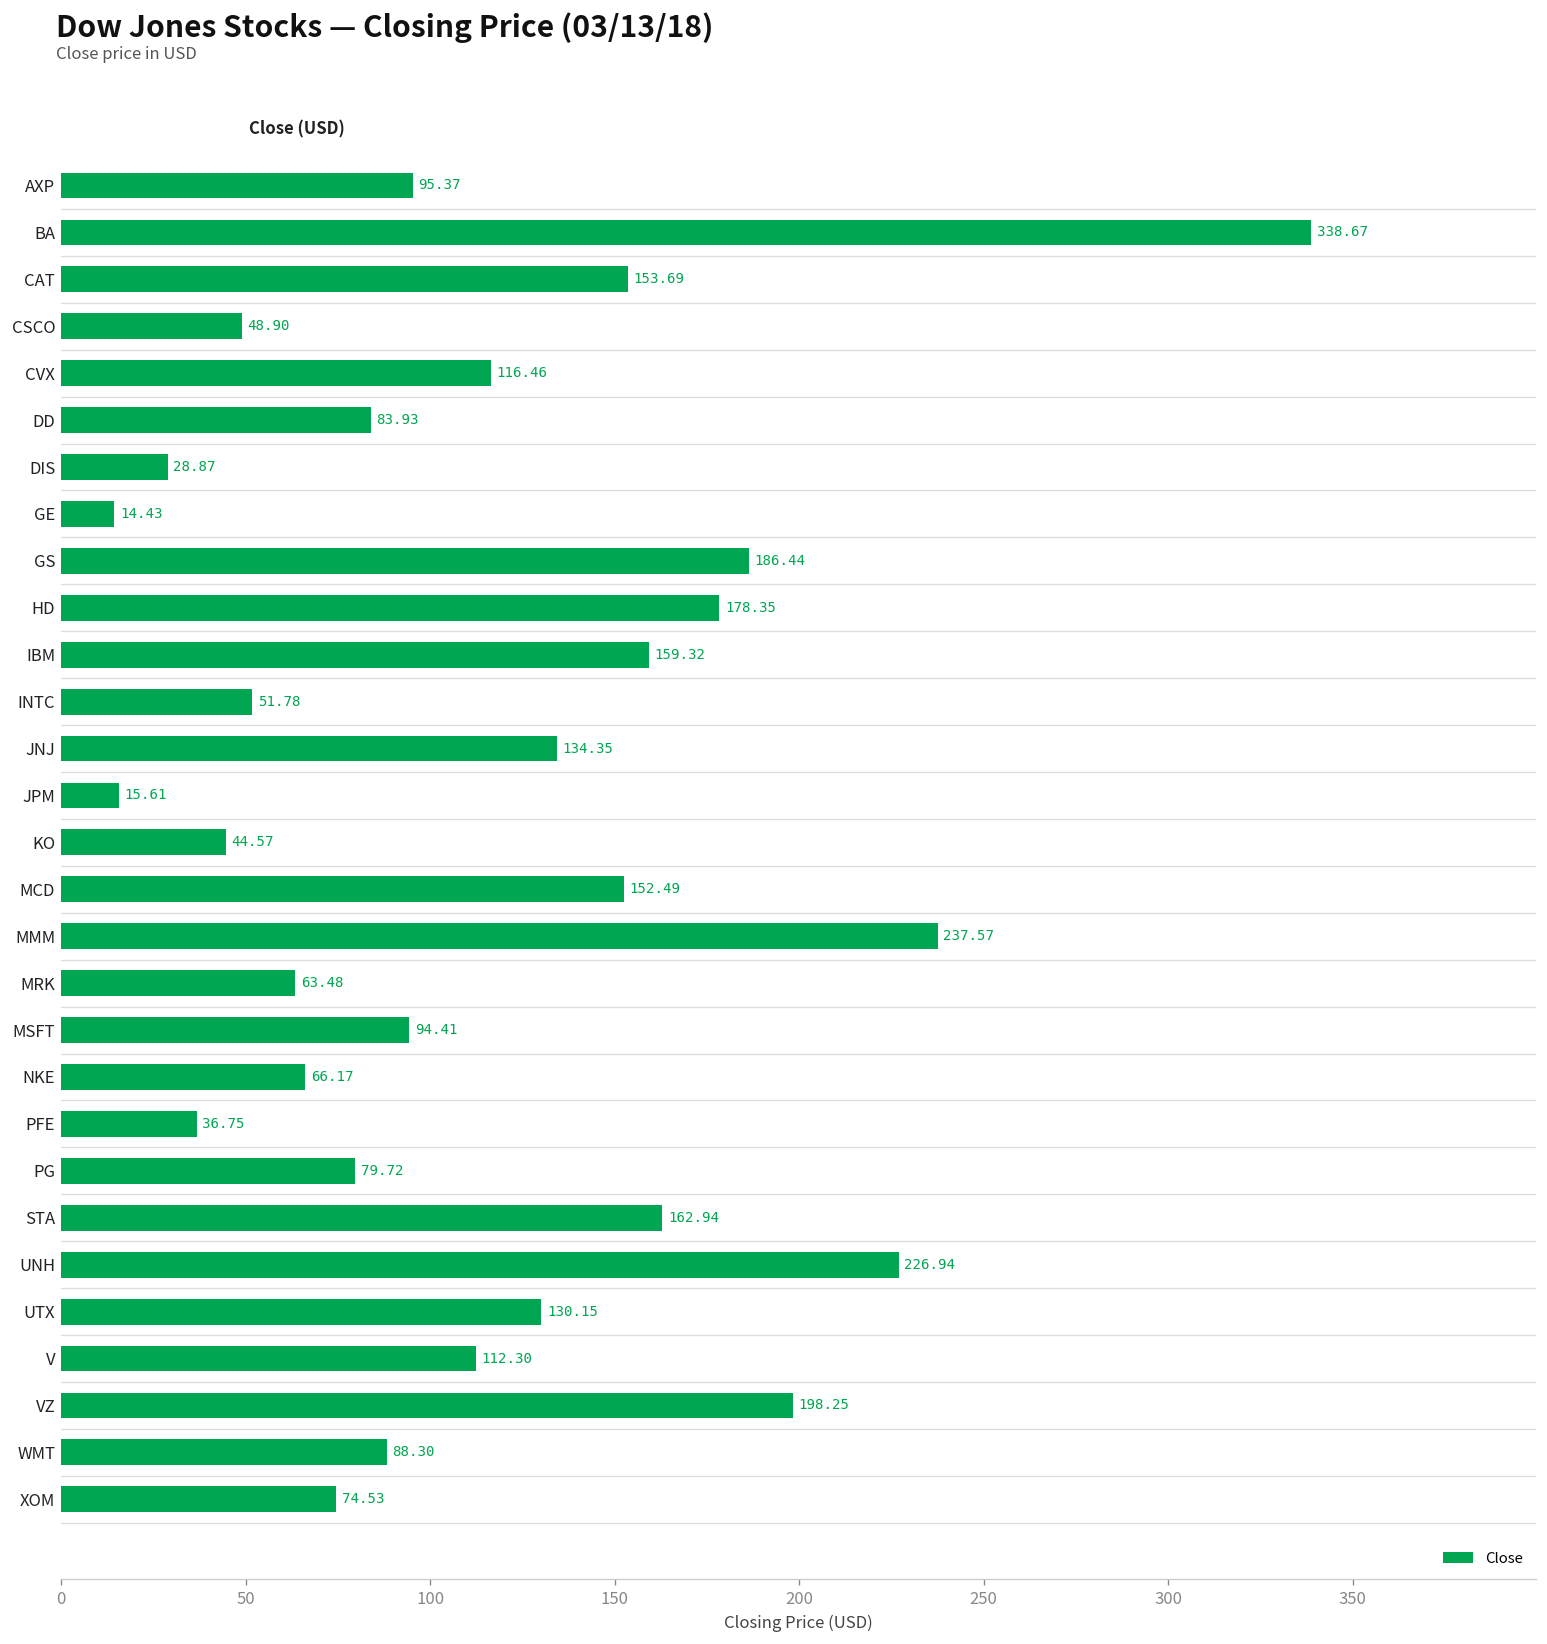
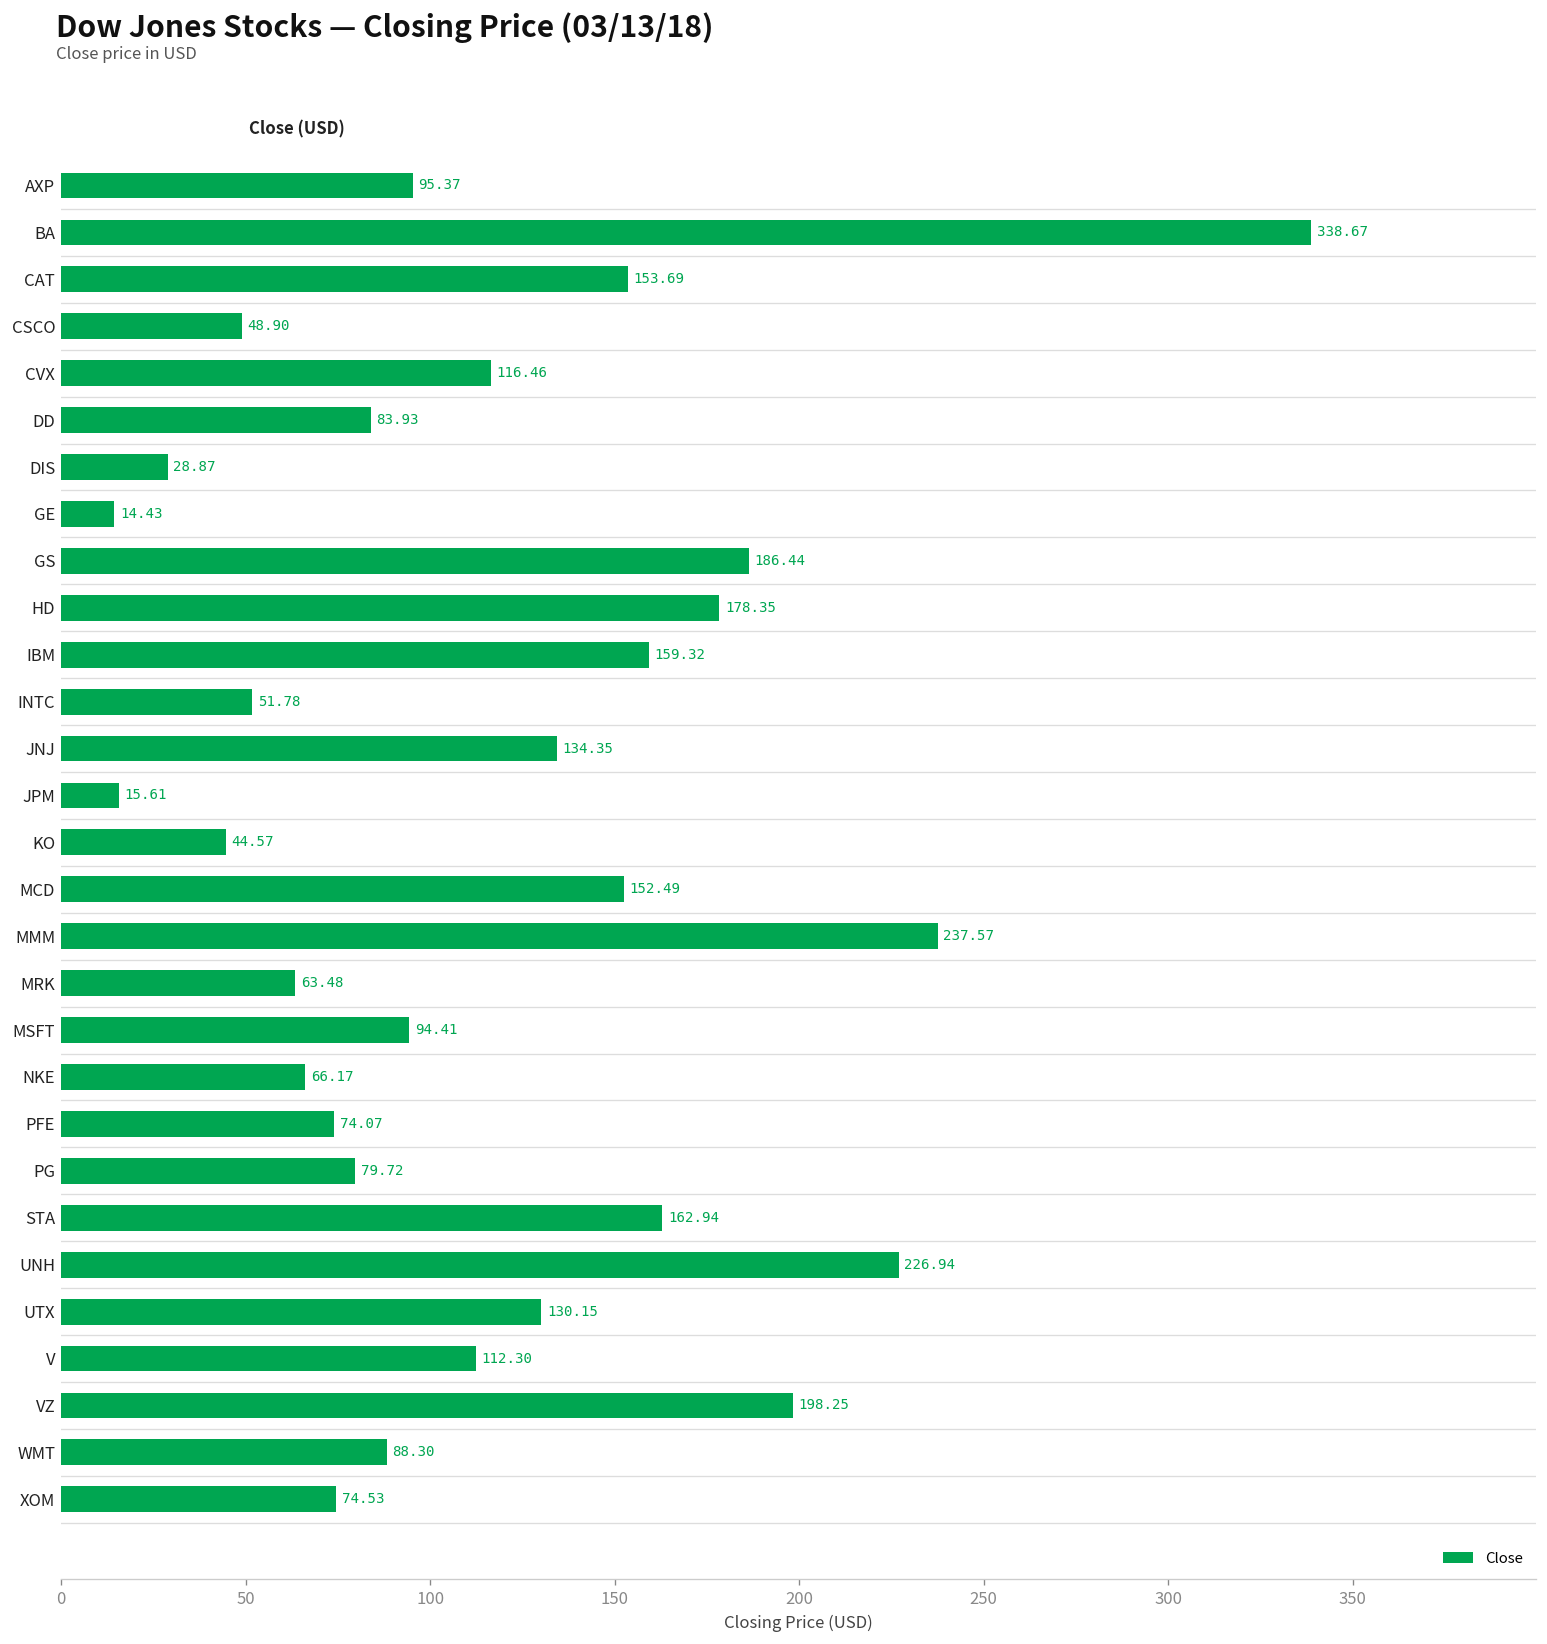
  {
    "AXP": 95.37,
    "BA": 338.67,
    "CAT": 153.69,
    "CSCO": 48.90,
    "CVX": 116.46,
    "DD": 83.93,
    "DIS": 28.87,
    "GE": 14.43,
    "GS": 186.44,
    "HD": 178.35,
    "IBM": 159.32,
    "INTC": 51.78,
    "JNJ": 134.35,
    "JPM": 15.61,
    "KO": 44.57,
    "MCD": 152.49,
    "MMM": 237.57,
    "MRK": 63.48,
    "MSFT": 94.41,
    "NKE": 66.17,
-   "PFE": 36.75,
+   "PFE": 74.07,
    "PG": 79.72,
    "STA": 162.94,
    "UNH": 226.94,
    "UTX": 130.15,
    "V": 112.30,
    "VZ": 198.25,
    "WMT": 88.30,
    "XOM": 74.53
  }
